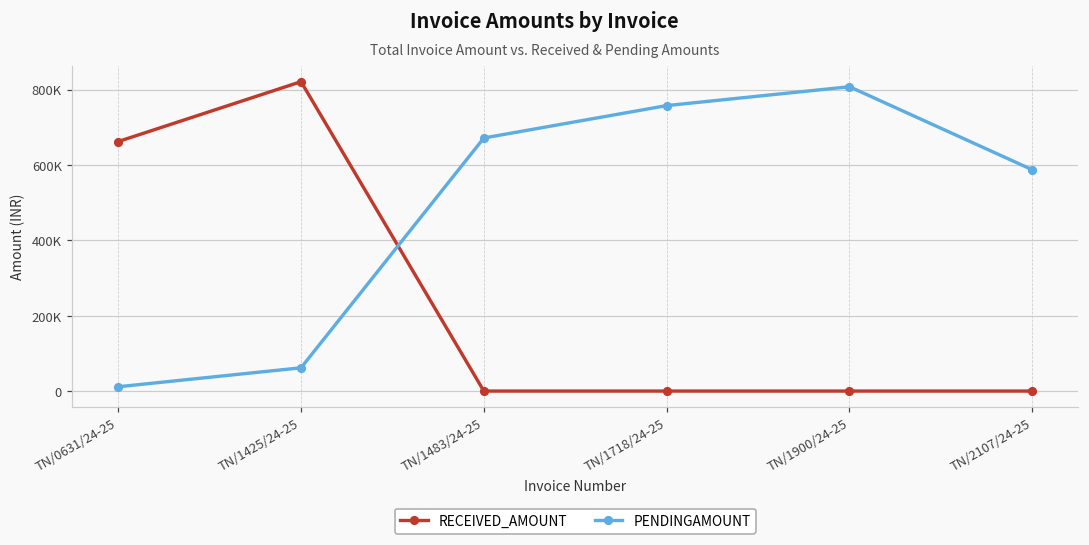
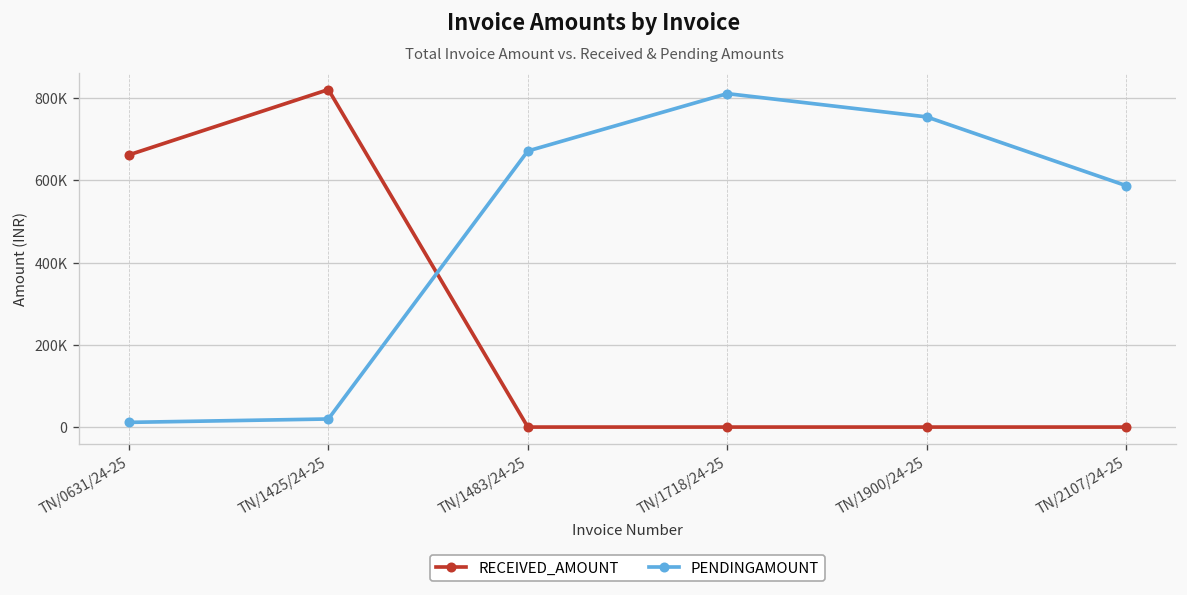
  {
    "RECEIVED_AMOUNT": {
      "TN/0631/24-25": 660000,
      "TN/1425/24-25": 820000,
      "TN/1483/24-25": 0,
      "TN/1718/24-25": 0,
      "TN/1900/24-25": 0,
      "TN/2107/24-25": 0
    },
    "PENDINGAMOUNT": {
      "TN/0631/24-25": 10000,
-     "TN/1425/24-25": 60000,
+     "TN/1425/24-25": 20000,
      "TN/1483/24-25": 670000,
-     "TN/1718/24-25": 760000,
-     "TN/1900/24-25": 810000,
+     "TN/1718/24-25": 810000,
+     "TN/1900/24-25": 750000,
      "TN/2107/24-25": 590000
    }
  }
